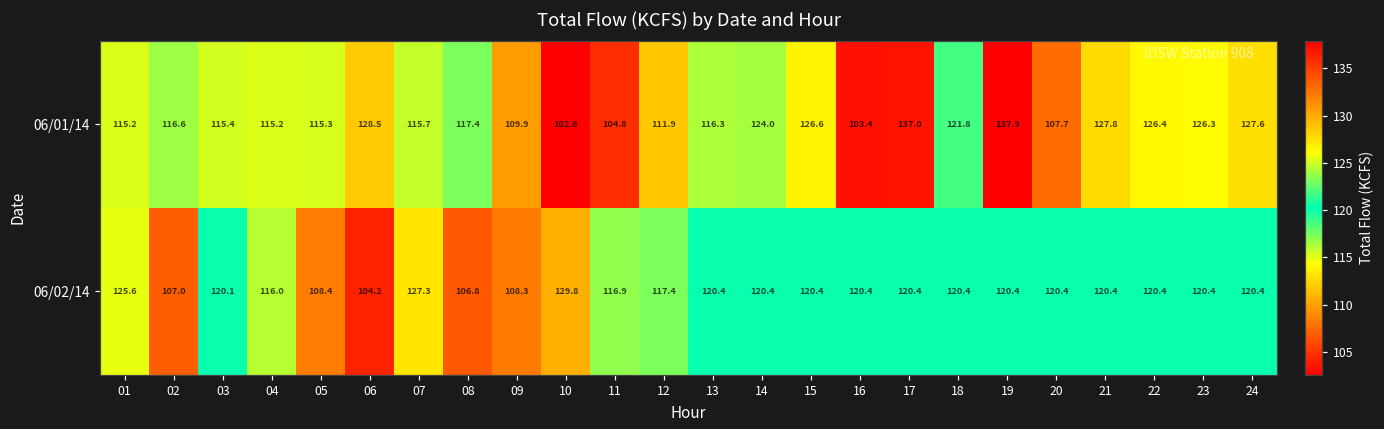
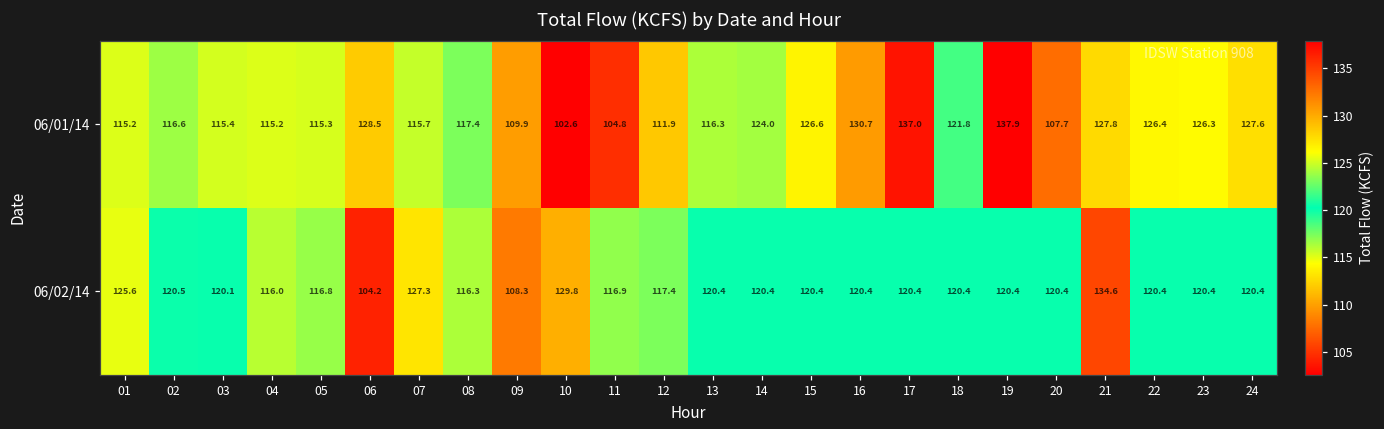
  {
    "06/01/14": {
      "01": 115.2,
      "02": 116.6,
      "03": 115.4,
      "04": 115.2,
      "05": 115.3,
      "06": 128.5,
      "07": 115.7,
      "08": 117.4,
      "09": 109.9,
      "10": 102.6,
      "11": 104.8,
      "12": 111.9,
      "13": 116.3,
      "14": 124.0,
      "15": 126.6,
-     "16": 103.4,
+     "16": 130.7,
      "17": 137.0,
      "18": 121.8,
      "19": 137.9,
      "20": 107.7,
      "21": 127.8,
      "22": 126.4,
      "24": 127.6
    },
    "06/02/14": {
      "01": 125.6,
-     "02": 107.0,
+     "02": 120.5,
      "03": 120.1,
      "04": 116.0,
-     "05": 108.4,
+     "05": 116.8,
      "06": 104.2,
      "07": 127.3,
-     "08": 106.8,
+     "08": 116.3,
      "09": 108.3,
      "10": 129.8,
      "11": 116.9,
      "12": 117.4,
      "13": 120.4,
      "14": 120.4,
      "15": 120.4,
      "16": 120.4,
      "17": 120.4,
      "18": 120.4,
      "19": 120.4,
      "20": 120.4,
-     "21": 120.4,
+     "21": 134.6,
      "22": 120.4,
      "23": 120.4,
      "24": 120.4
    }
  }
